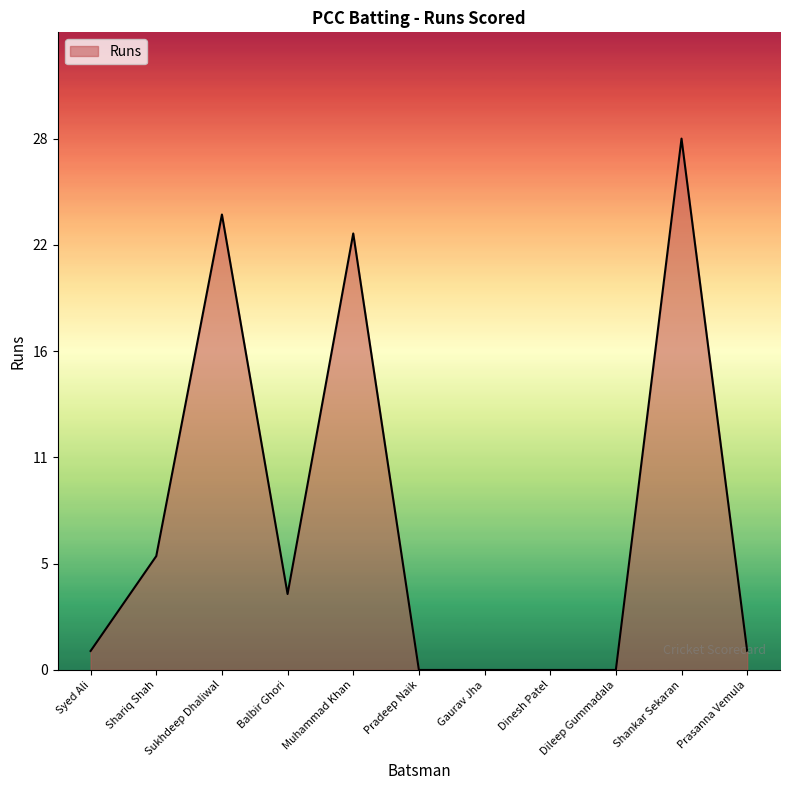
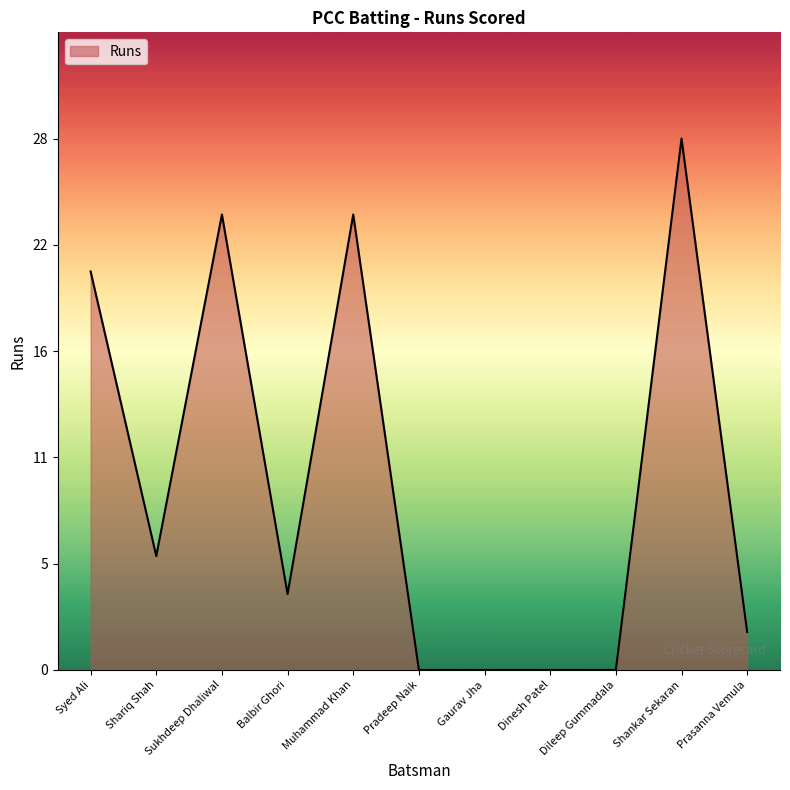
  {
-   "Syed Ali": 1,
+   "Syed Ali": 21,
    "Shariq Shah": 6,
    "Sukhdeep Dhaliwal": 24,
    "Balbir Ghori": 4,
-   "Muhammad Khan": 23,
+   "Muhammad Khan": 24,
    "Pradeep Naik": 0,
    "Gaurav Jha": 0,
    "Dinesh Patel": 0,
    "Dileep Gummadala": 0,
    "Shankar Sekaran": 28,
-   "Prasanna Vemula": 1
+   "Prasanna Vemula": 2
  }
